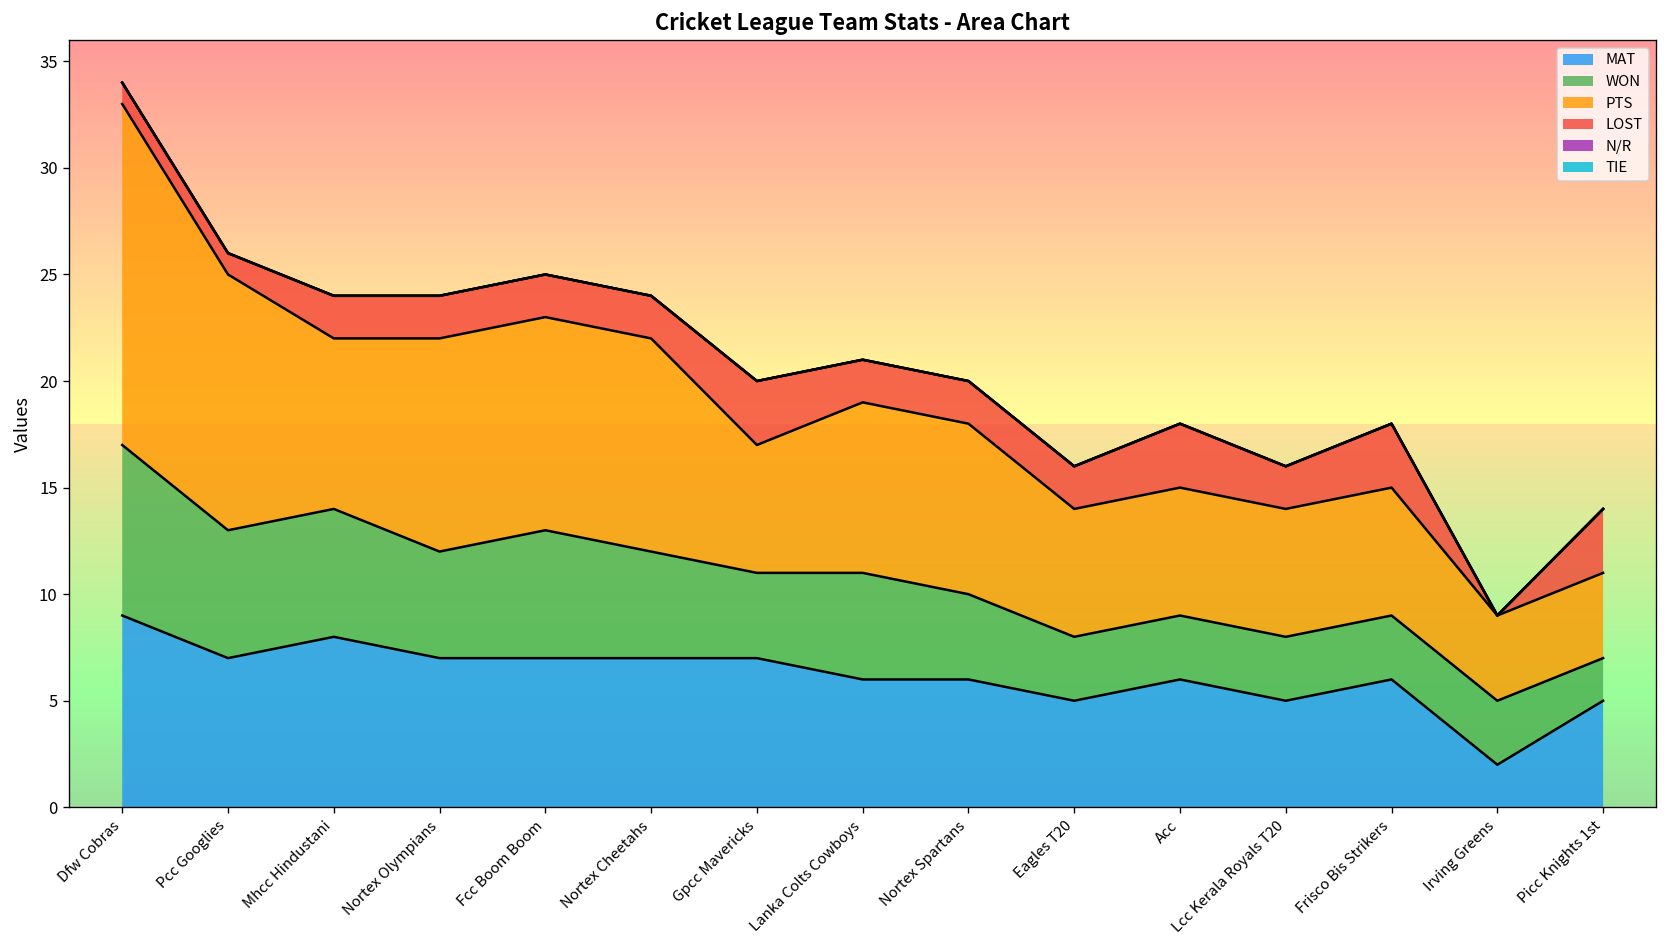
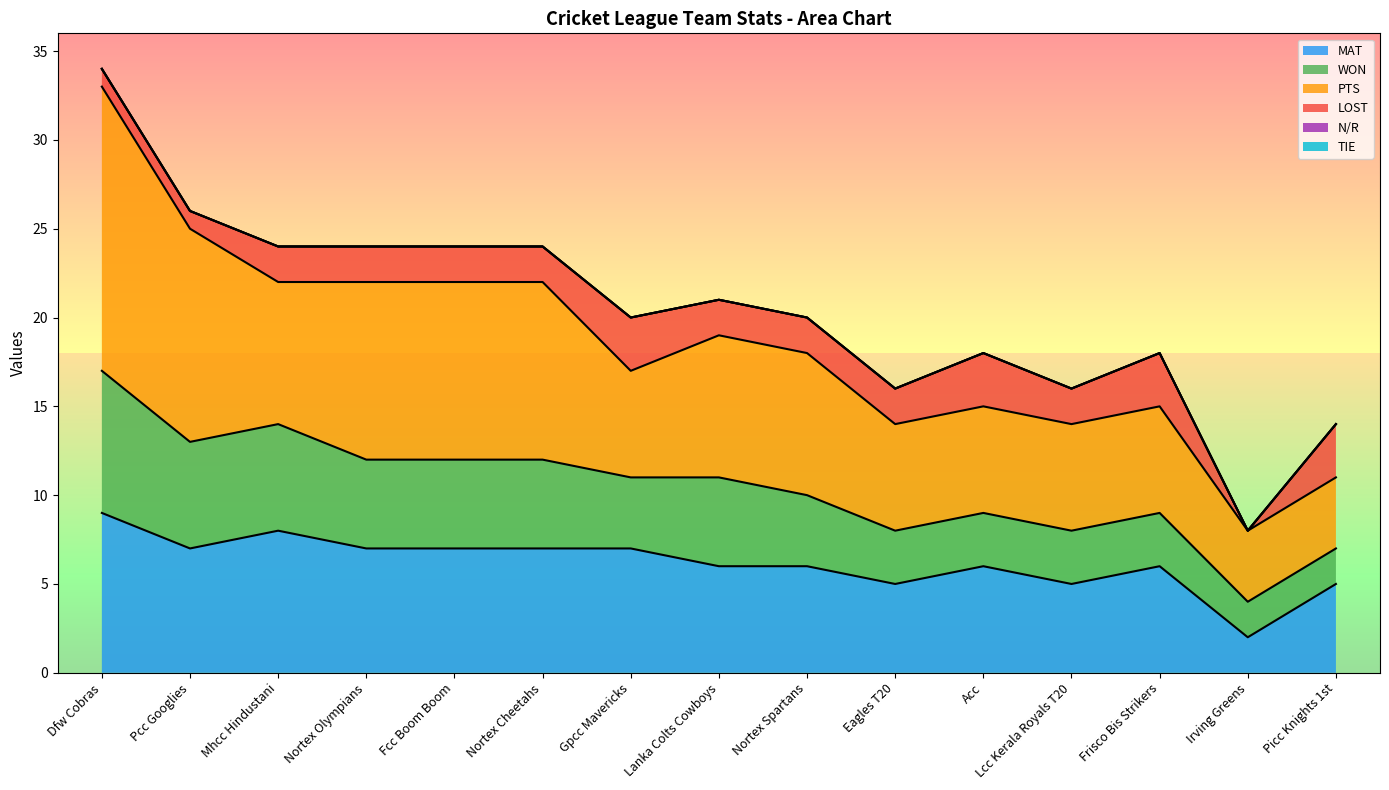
  {
    "WON": {
      "Dfw Cobras": 8,
      "Pcc Googlies": 6,
      "Mhcc Hindustani": 6,
      "Nortex Olympians": 5,
-     "Fcc Boom Boom": 6,
+     "Fcc Boom Boom": 5,
      "Nortex Cheetahs": 5,
      "Gpcc Mavericks": 4,
      "Lanka Colts Cowboys": 5,
      "Nortex Spartans": 4,
      "Eagles T20": 3,
      "Acc": 3,
      "Lcc Kerala Royals T20": 3,
      "Frisco Bis Strikers": 3,
-     "Irving Greens": 3,
+     "Irving Greens": 2,
      "Picc Knights 1st": 2
    },
    "PTS": {
      "Dfw Cobras": 16,
      "Pcc Googlies": 12,
      "Mhcc Hindustani": 8,
      "Nortex Olympians": 10,
      "Fcc Boom Boom": 10,
      "Nortex Cheetahs": 10,
      "Gpcc Mavericks": 6,
      "Lanka Colts Cowboys": 8,
      "Nortex Spartans": 8,
      "Eagles T20": 6,
      "Acc": 6,
      "Lcc Kerala Royals T20": 6,
      "Frisco Bis Strikers": 6,
      "Picc Knights 1st": 4
    }
  }
